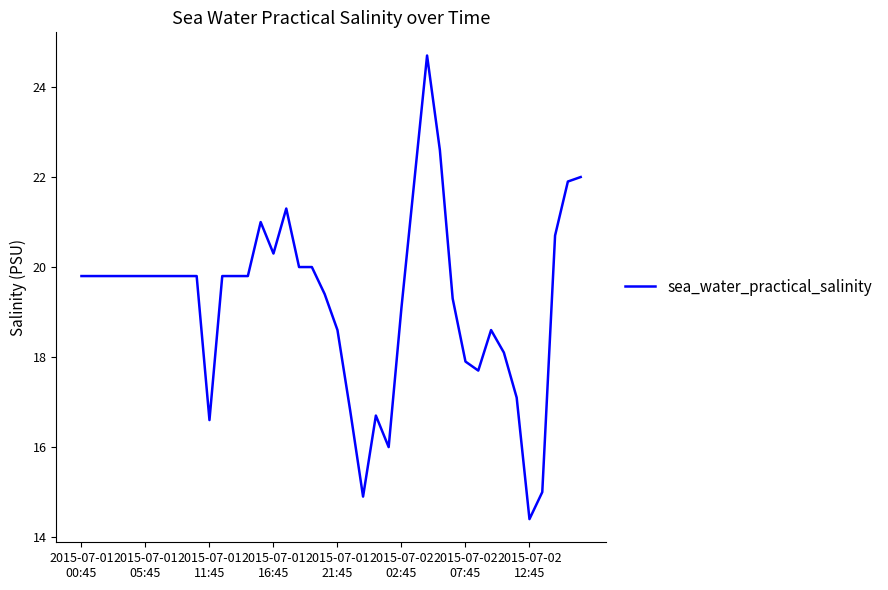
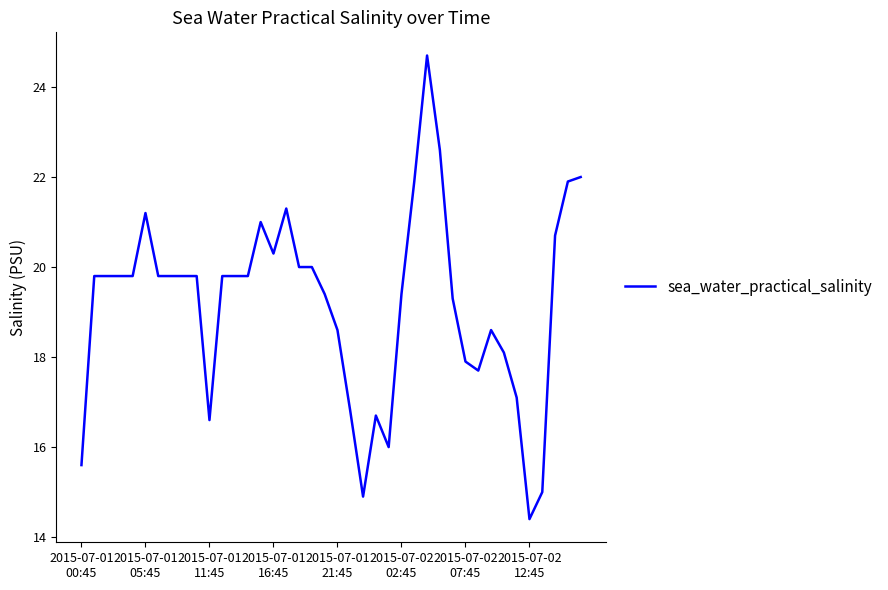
  {
-   "2015-07-01 00:45": 19.8,
-   "2015-07-01 05:45": 19.8,
+   "2015-07-01 00:45": 15.6,
+   "2015-07-01 05:45": 21.2,
    "2015-07-01 11:45": 16.6,
    "2015-07-01 16:45": 20.3,
    "2015-07-01 21:45": 18.6,
-   "2015-07-02 02:45": 19.1,
+   "2015-07-02 02:45": 19.4,
    "2015-07-02 07:45": 17.9,
    "2015-07-02 12:45": 14.4
  }
